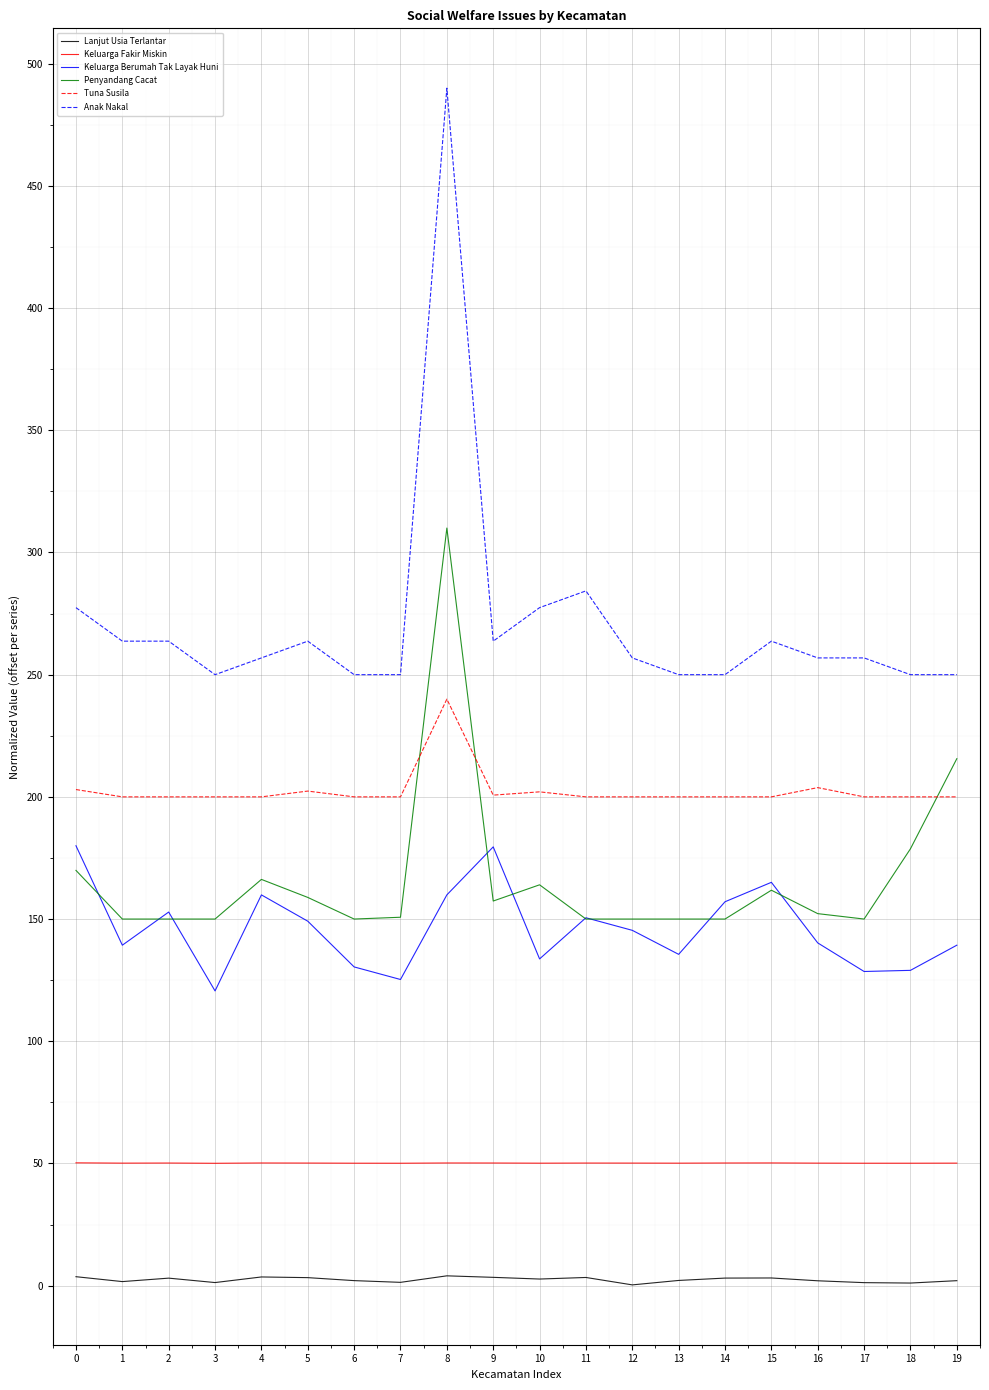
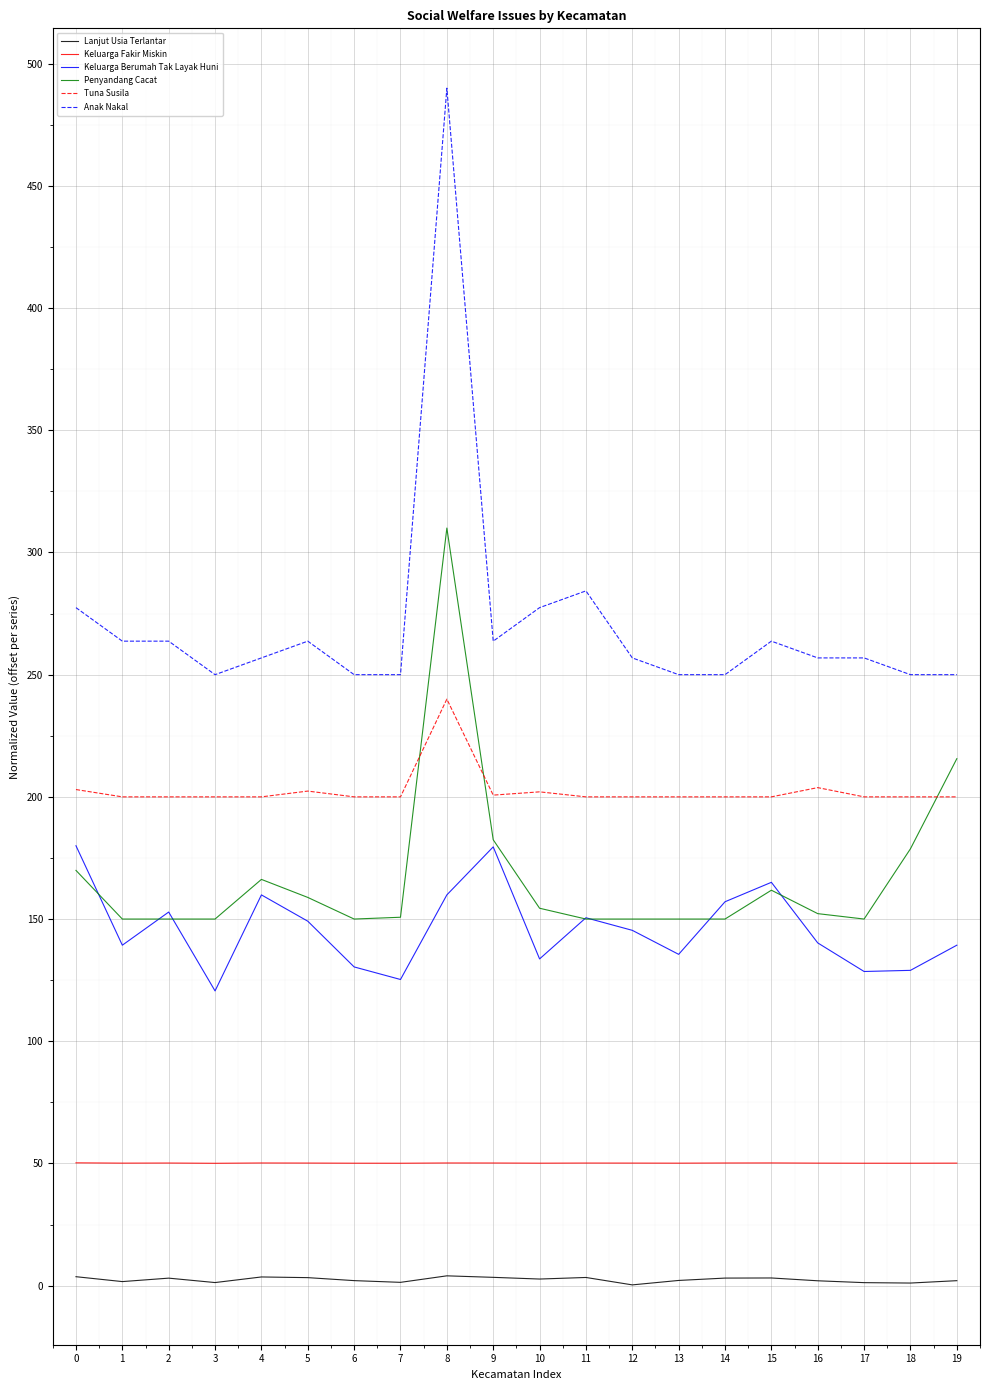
  {
    "Lanjut Usia Terlantar": {
      "0": 4,
      "1": 2,
      "2": 3,
      "3": 1,
      "4": 4,
      "5": 3,
      "6": 2,
      "7": 1,
      "8": 4,
      "9": 3,
      "10": 3,
      "11": 3,
      "12": 0,
      "13": 2,
      "14": 3,
      "15": 3,
      "16": 2,
      "17": 1,
      "18": 1,
      "19": 2
    },
    "Penyandang Cacat": {
      "0": 170,
      "1": 150,
      "2": 150,
      "3": 150,
      "4": 166,
      "5": 159,
      "6": 150,
      "7": 151,
      "8": 310,
-     "9": 157,
-     "10": 164,
+     "9": 182,
+     "10": 154,
      "12": 150,
      "13": 150,
      "14": 150,
      "15": 162,
      "16": 152,
      "17": 150,
      "18": 179,
      "19": 216
    }
  }
